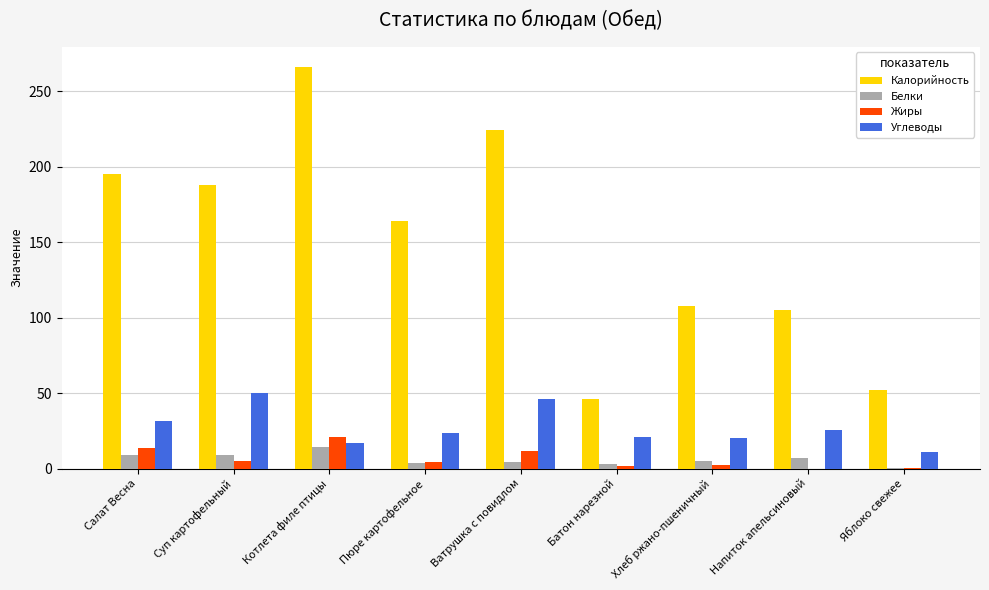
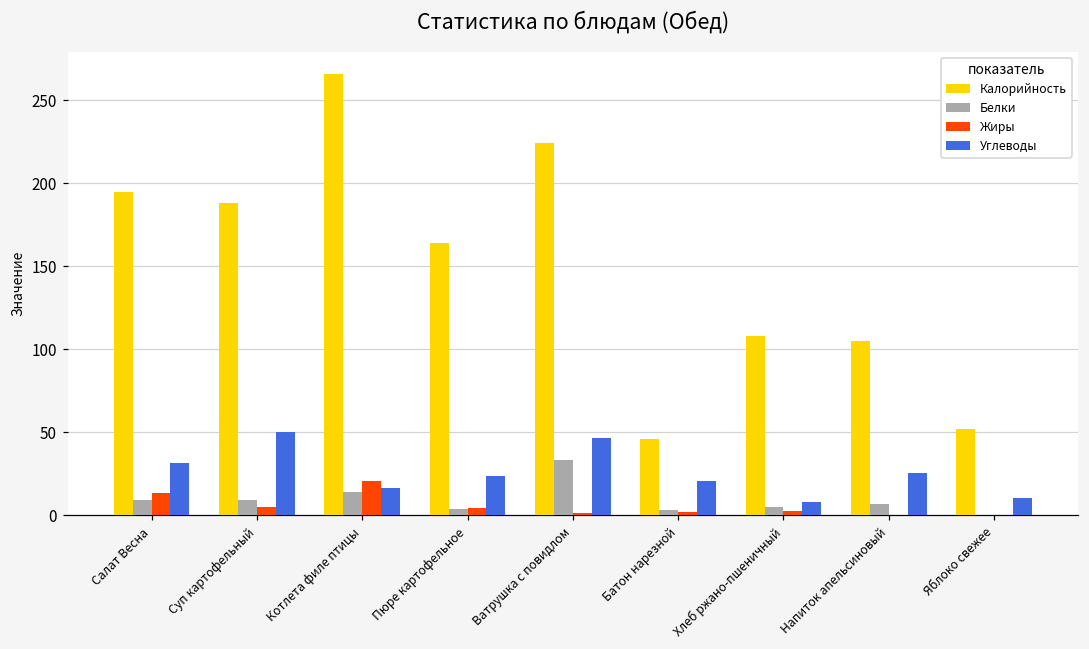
  {
    "Калорийность": {
      "Салат Весна": 195,
      "Суп картофельный": 188,
      "Котлета филе птицы": 266,
      "Пюре картофельное": 164,
      "Ватрушка с повидлом": 224,
      "Батон нарезной": 46,
      "Хлеб ржано-пшеничный": 108,
      "Напиток апельсиновый": 105,
      "Яблоко свежее": 52
    },
    "Белки": {
      "Салат Весна": 9,
      "Суп картофельный": 9,
      "Котлета филе птицы": 14,
      "Пюре картофельное": 4,
-     "Ватрушка с повидлом": 4,
+     "Ватрушка с повидлом": 33,
      "Батон нарезной": 3,
      "Хлеб ржано-пшеничный": 5,
      "Напиток апельсиновый": 7
    },
    "Жиры": {
      "Салат Весна": 14,
      "Суп картофельный": 5,
      "Котлета филе птицы": 21,
      "Пюре картофельное": 4,
-     "Ватрушка с повидлом": 12,
+     "Ватрушка с повидлом": 2,
      "Батон нарезной": 2,
      "Хлеб ржано-пшеничный": 3,
      "Напиток апельсиновый": 0
    },
    "Углеводы": {
      "Салат Весна": 32,
      "Суп картофельный": 50,
      "Котлета филе птицы": 17,
      "Пюре картофельное": 24,
      "Ватрушка с повидлом": 46,
      "Батон нарезной": 21,
-     "Хлеб ржано-пшеничный": 20,
+     "Хлеб ржано-пшеничный": 8,
      "Напиток апельсиновый": 26,
      "Яблоко свежее": 11
    }
  }
